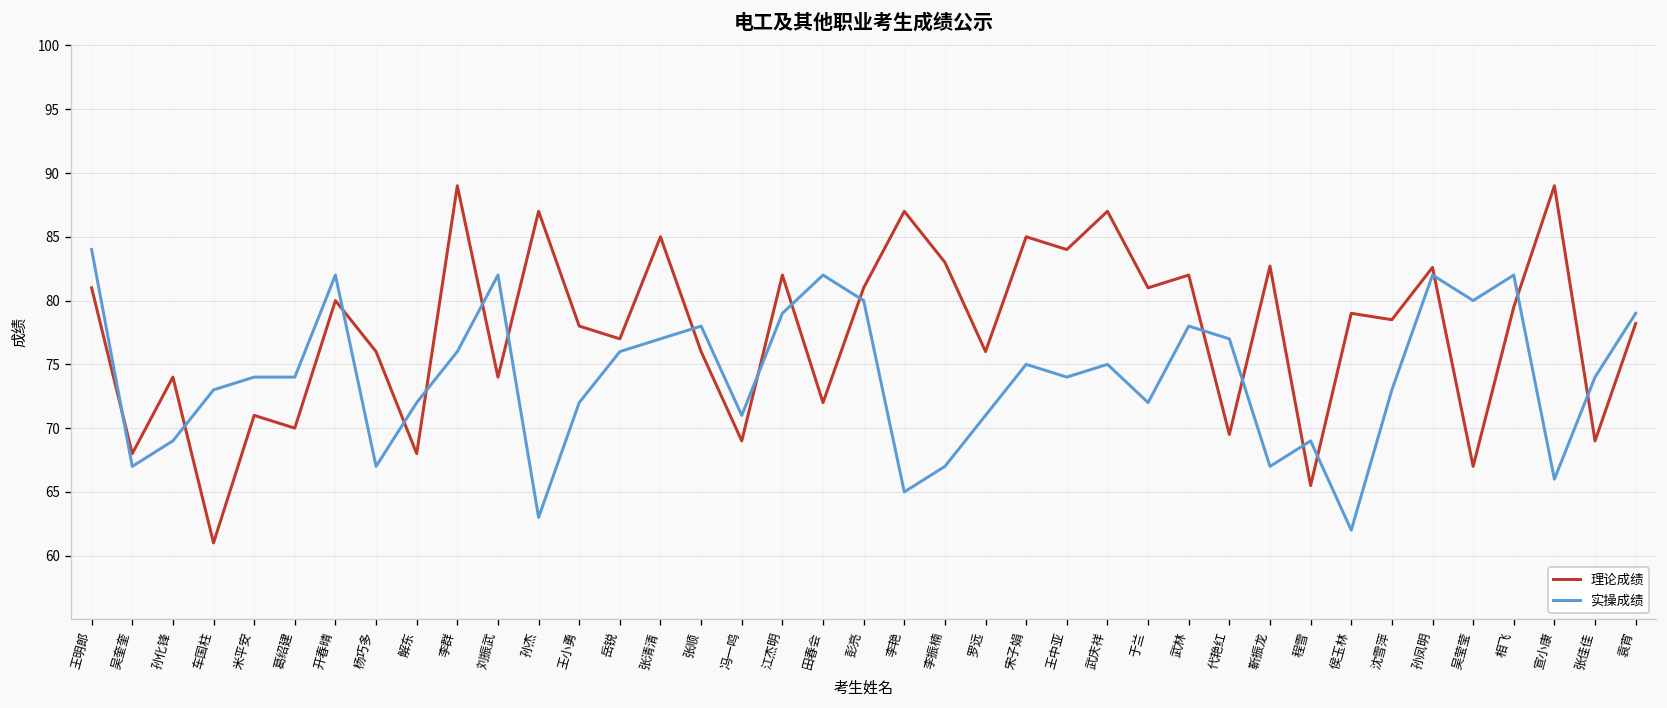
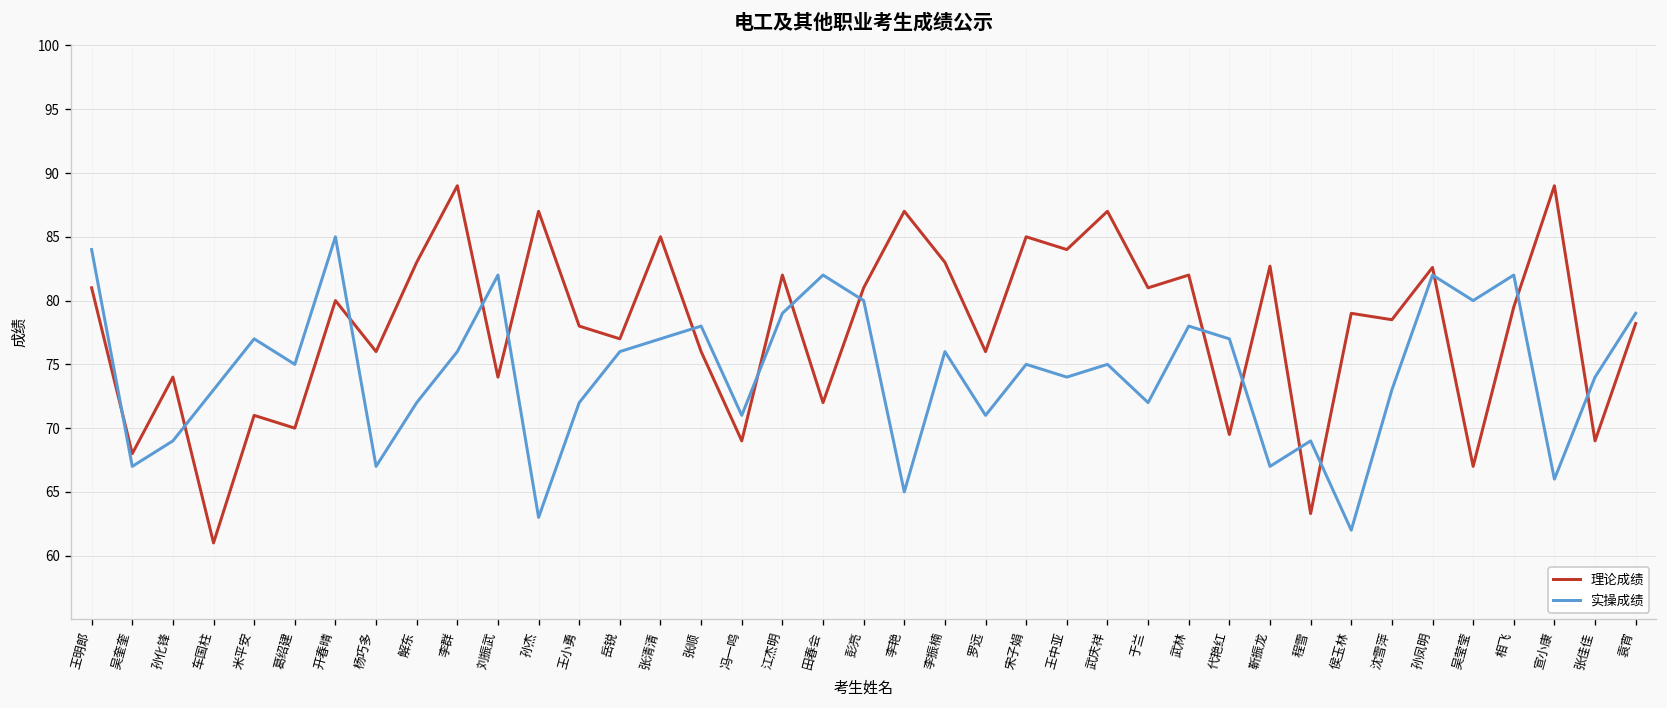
  {
    "理论成绩": {
      "王明郎": 81.0,
      "吴奎奎": 68.0,
      "孙化锋": 74.0,
      "车国柱": 61.0,
      "米平安": 71.0,
      "葛绍建": 70.0,
      "开春晴": 80.0,
      "杨巧多": 76.0,
-     "解东": 68,
+     "解东": 83,
      "李群": 89.0,
      "刘振武": 74.0,
      "孙杰": 87.0,
      "王小勇": 78.0,
      "岳锐": 77.0,
      "张清清": 85.0,
      "张顺": 76.0,
      "冯一鸣": 69.0,
      "江杰明": 82.0,
      "田春会": 72.0,
      "彭亮": 81.0,
      "李艳": 87.0,
      "李振楠": 83.0,
      "罗远": 76.0,
      "宋子娟": 85.0,
      "王中亚": 84.0,
      "武庆祥": 87.0,
      "于兰": 81.0,
      "武林": 82.0,
      "代艳红": 69.5,
      "靳振龙": 82.7,
-     "程雪": 65.5,
+     "程雪": 63.3,
      "侯玉林": 79.0,
      "沈雪萍": 78.5,
      "孙凤明": 82.6,
      "吴莹莹": 67.0,
      "相飞": 79.5,
      "宣小康": 89.0,
      "张佳佳": 69.0,
      "袁宵": 78.2
    },
    "实操成绩": {
      "王明郎": 84,
      "吴奎奎": 67,
      "孙化锋": 69,
      "车国柱": 73,
-     "米平安": 74,
-     "葛绍建": 74,
-     "开春晴": 82,
+     "米平安": 77,
+     "葛绍建": 75,
+     "开春晴": 85,
      "杨巧多": 67,
      "解东": 72,
      "李群": 76,
      "刘振武": 82,
      "孙杰": 63,
      "王小勇": 72,
      "岳锐": 76,
      "张清清": 77,
      "张顺": 78,
      "冯一鸣": 71,
      "江杰明": 79,
      "田春会": 82,
      "彭亮": 80,
      "李艳": 65,
-     "李振楠": 67,
+     "李振楠": 76,
      "罗远": 71,
      "宋子娟": 75,
      "王中亚": 74,
      "武庆祥": 75,
      "于兰": 72,
      "武林": 78,
      "代艳红": 77,
      "靳振龙": 67,
      "程雪": 69,
      "侯玉林": 62,
      "沈雪萍": 73,
      "孙凤明": 82,
      "吴莹莹": 80,
      "相飞": 82,
      "宣小康": 66,
      "张佳佳": 74,
      "袁宵": 79
    }
  }
